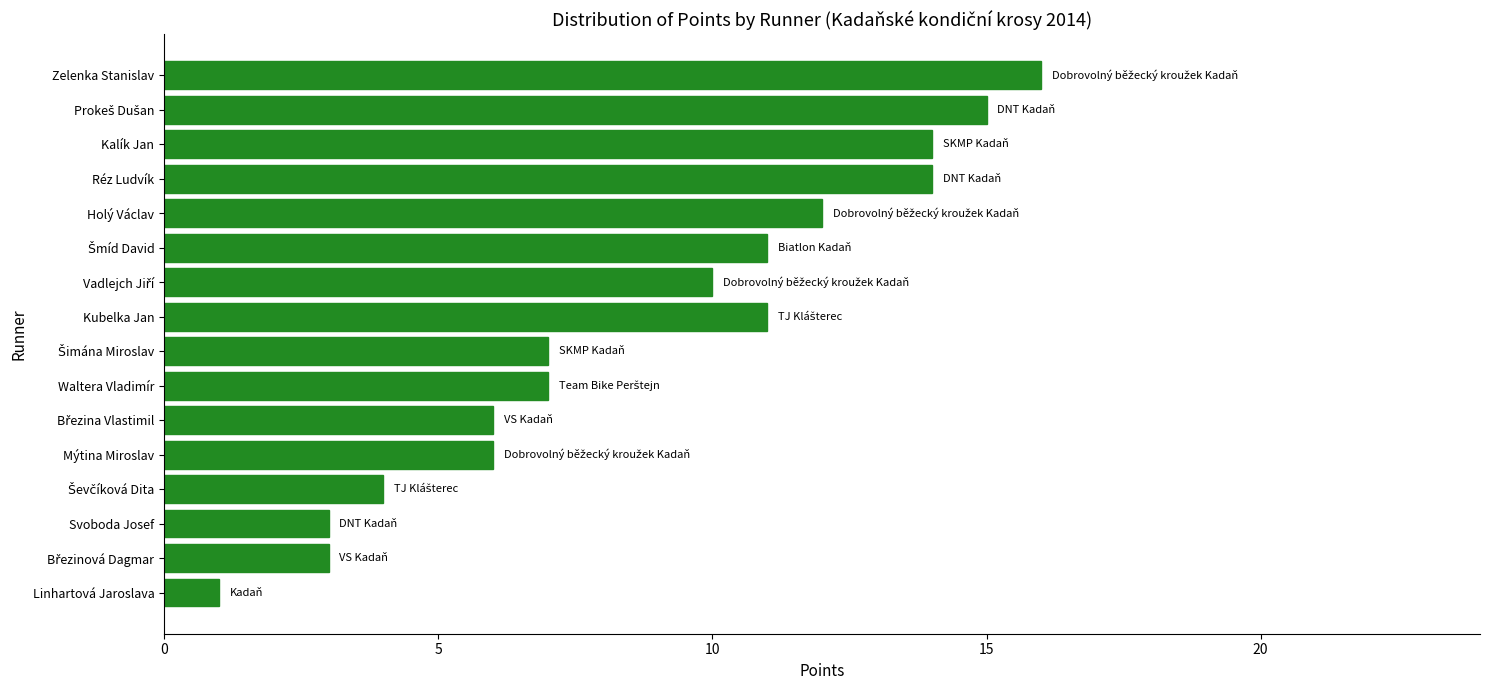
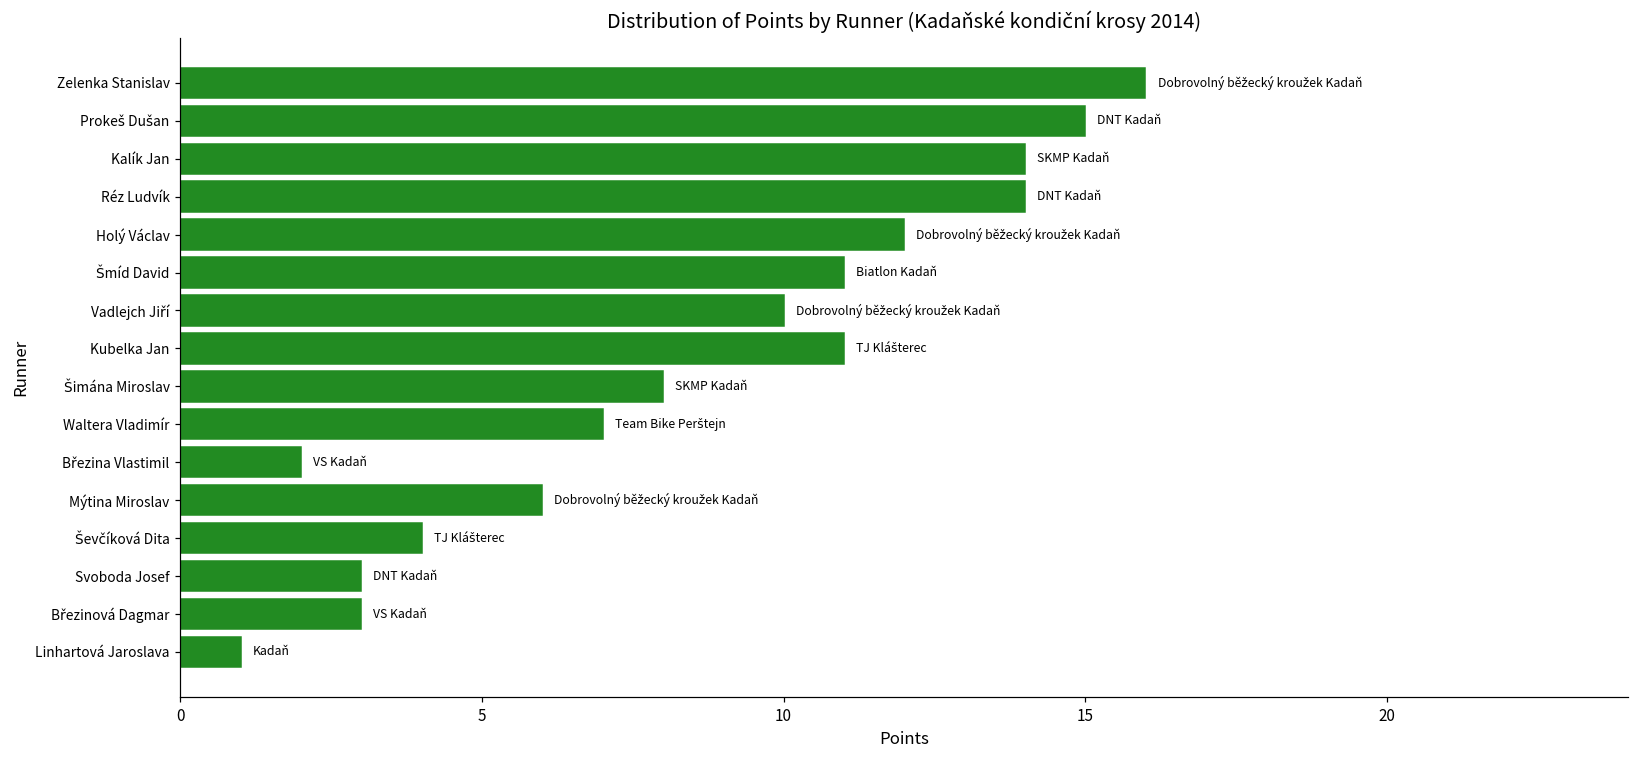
  {
    "Zelenka Stanislav": 16,
    "Prokeš Dušan": 15,
    "Kalík Jan": 14,
    "Réz Ludvík": 14,
    "Holý Václav": 12,
    "Šmíd David": 11,
    "Vadlejch Jiří": 10,
    "Kubelka Jan": 11,
-   "Šimána Miroslav": 7,
+   "Šimána Miroslav": 8,
    "Waltera Vladimír": 7,
-   "Březina Vlastimil": 6,
+   "Březina Vlastimil": 2,
    "Mýtina Miroslav": 6,
    "Ševčíková Dita": 4,
    "Svoboda Josef": 3,
    "Březinová Dagmar": 3,
    "Linhartová Jaroslava": 1
  }
